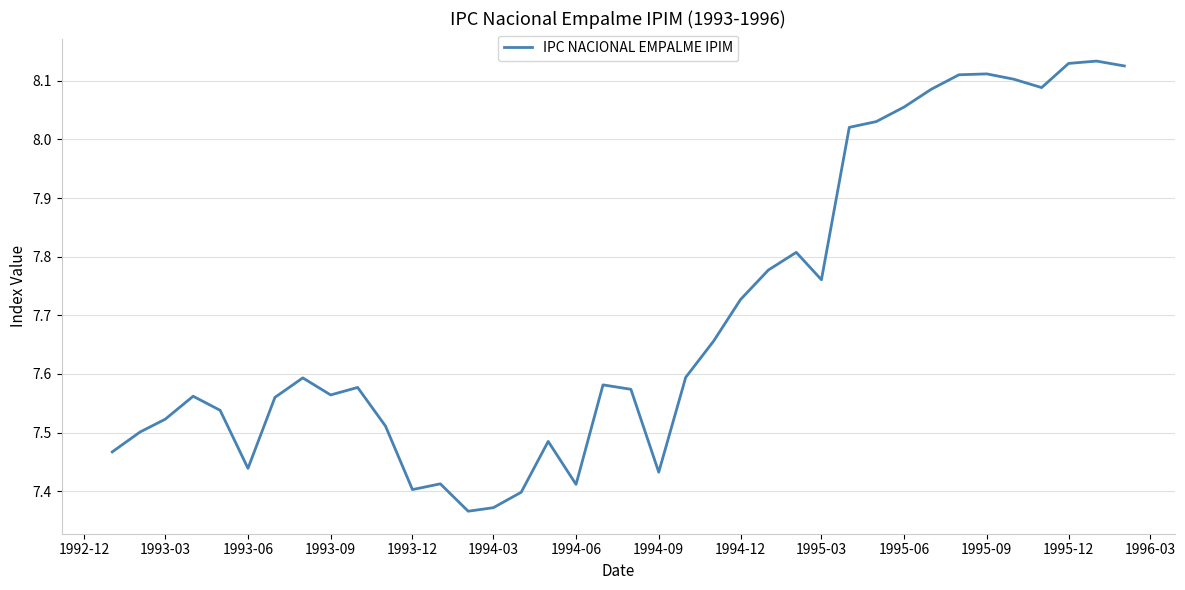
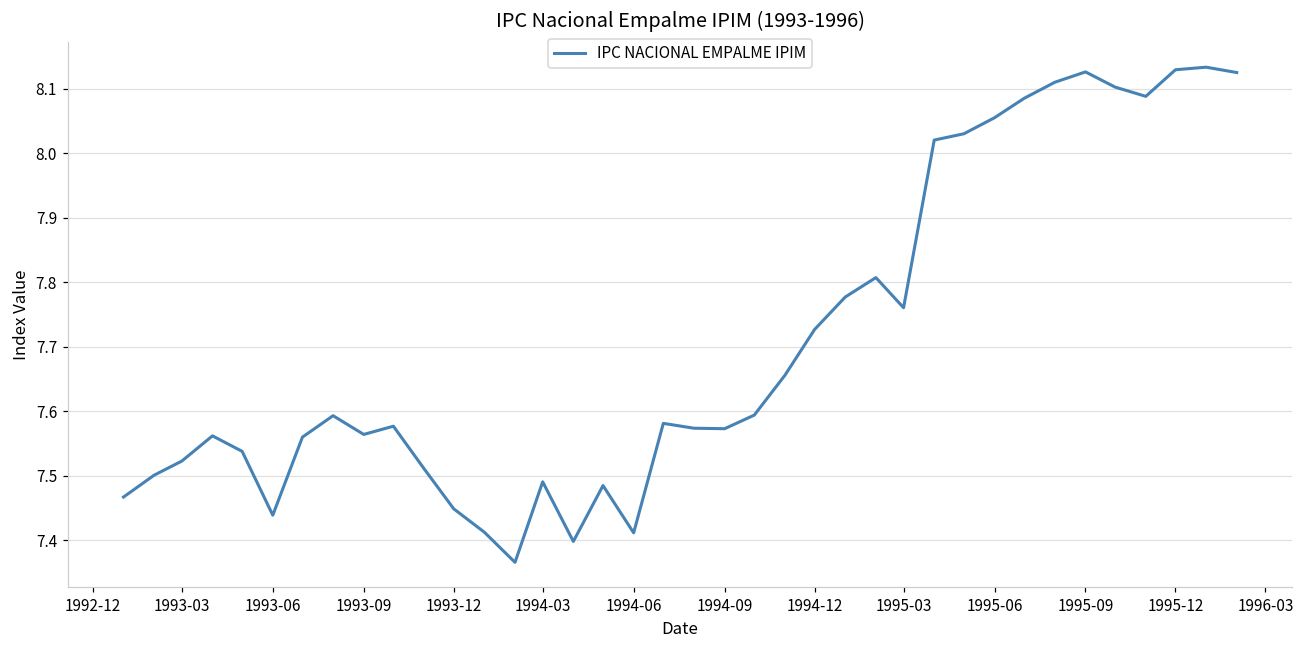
  {
    "1993-03": 7.52,
    "1993-06": 7.44,
    "1993-09": 7.56,
-   "1993-12": 7.40,
-   "1994-03": 7.37,
+   "1993-12": 7.45,
+   "1994-03": 7.49,
    "1994-06": 7.41,
-   "1994-09": 7.43,
+   "1994-09": 7.57,
    "1994-12": 7.73,
    "1995-03": 7.76,
    "1995-06": 8.06,
-   "1995-09": 8.11,
+   "1995-09": 8.13,
    "1995-12": 8.13
  }
